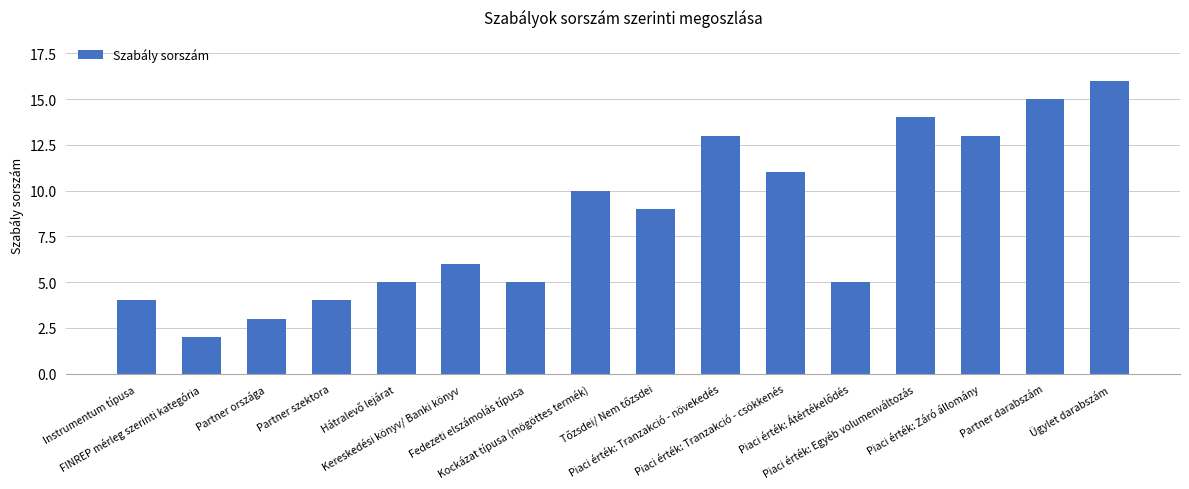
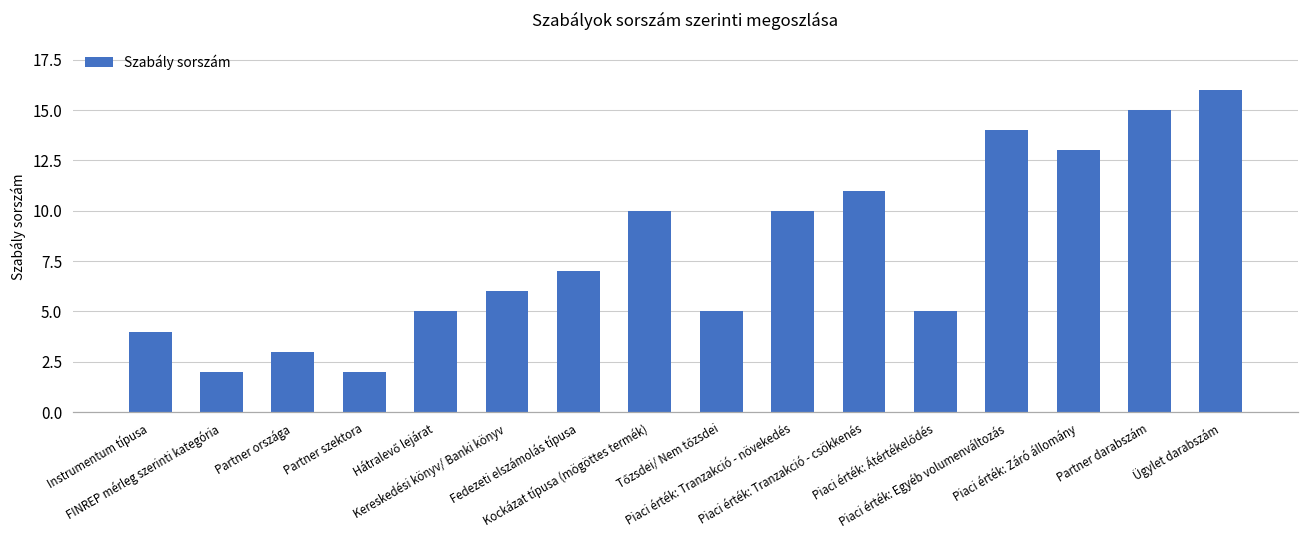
  {
    "Instrumentum típusa": 4,
    "FINREP mérleg szerinti kategória": 2,
    "Partner országa": 3,
-   "Partner szektora": 4,
+   "Partner szektora": 2,
    "Hátralevő lejárat": 5,
    "Kereskedési könyv/ Banki könyv": 6,
-   "Fedezeti elszámolás típusa": 5,
+   "Fedezeti elszámolás típusa": 7,
    "Kockázat típusa (mögöttes termék)": 10,
-   "Tőzsdei/ Nem tőzsdei": 9,
-   "Piaci érték: Tranzakció - növekedés": 13,
+   "Tőzsdei/ Nem tőzsdei": 5,
+   "Piaci érték: Tranzakció - növekedés": 10,
    "Piaci érték: Tranzakció - csökkenés": 11,
    "Piaci érték: Átértékelődés": 5,
    "Piaci érték: Egyéb volumenváltozás": 14,
    "Piaci érték: Záró állomány": 13,
    "Partner darabszám": 15,
    "Ügylet darabszám": 16
  }
